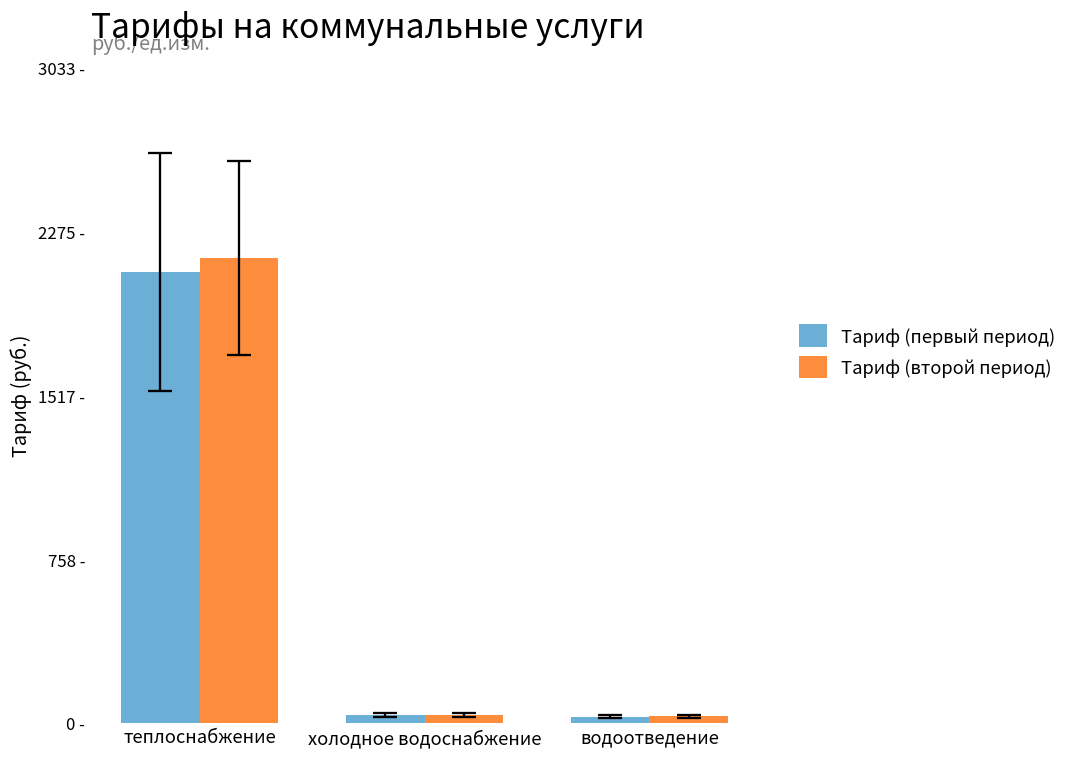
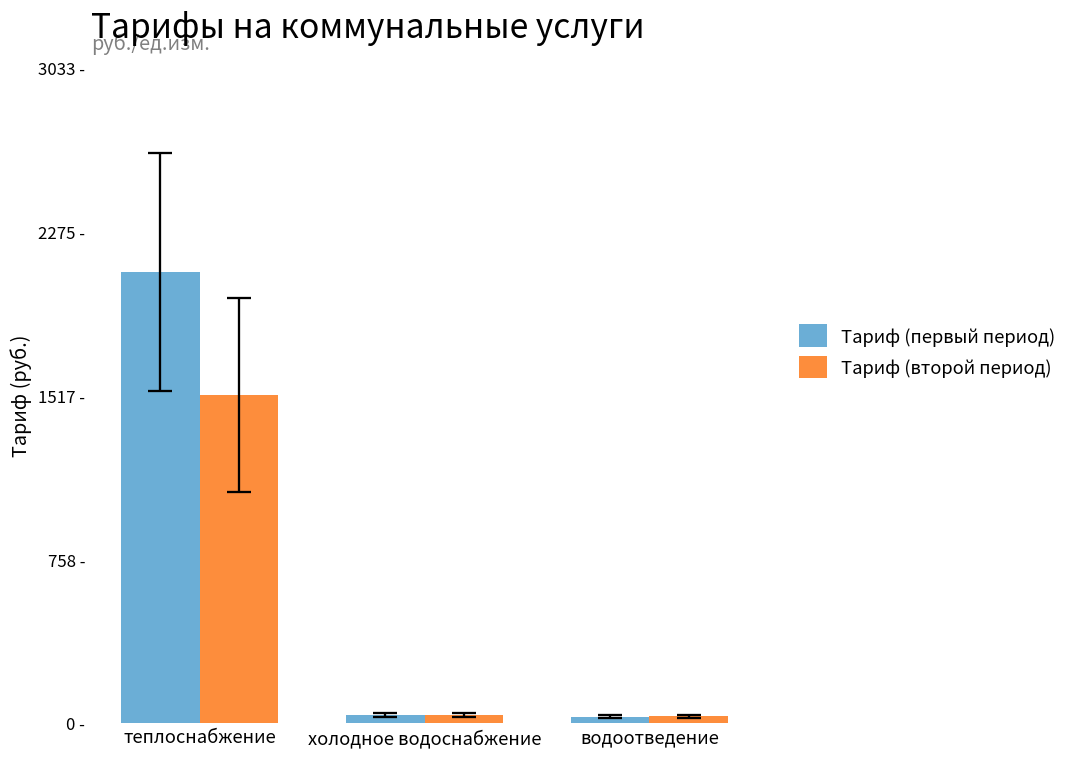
  {
    "Тариф (первый период)": {
      "теплоснабжение": "2090 -",
      "холодное водоснабжение": "40 -",
      "водоотведение": "30 -"
    },
    "Тариф (второй период)": {
-     "теплоснабжение": "2150 -",
+     "теплоснабжение": "1520 -",
      "холодное водоснабжение": "40 -",
      "водоотведение": "30 -"
    }
  }
